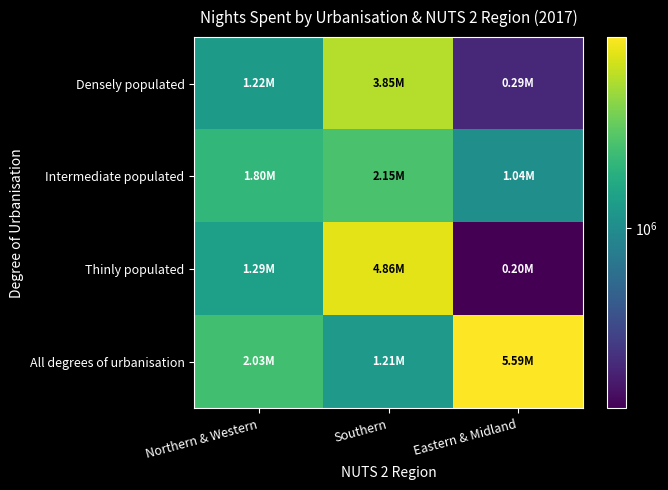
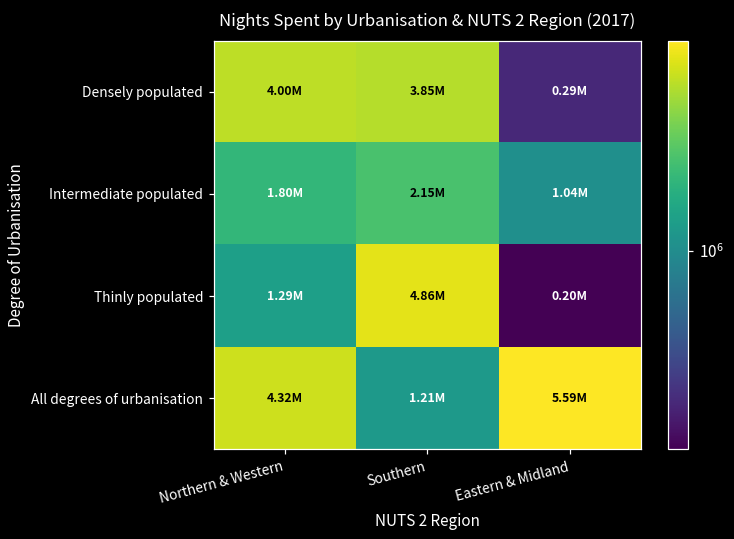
  {
    "Densely populated": {
-     "Northern & Western": "1.22M",
+     "Northern & Western": "4.00M",
      "Southern": "3.85M",
      "Eastern & Midland": "0.29M"
    },
    "Intermediate populated": {
      "Northern & Western": "1.80M",
      "Southern": "2.15M",
      "Eastern & Midland": "1.04M"
    },
    "Thinly populated": {
      "Northern & Western": "1.29M",
      "Southern": "4.86M",
      "Eastern & Midland": "0.20M"
    },
    "All degrees of urbanisation": {
-     "Northern & Western": "2.03M",
+     "Northern & Western": "4.32M",
      "Southern": "1.21M",
      "Eastern & Midland": "5.59M"
    }
  }
